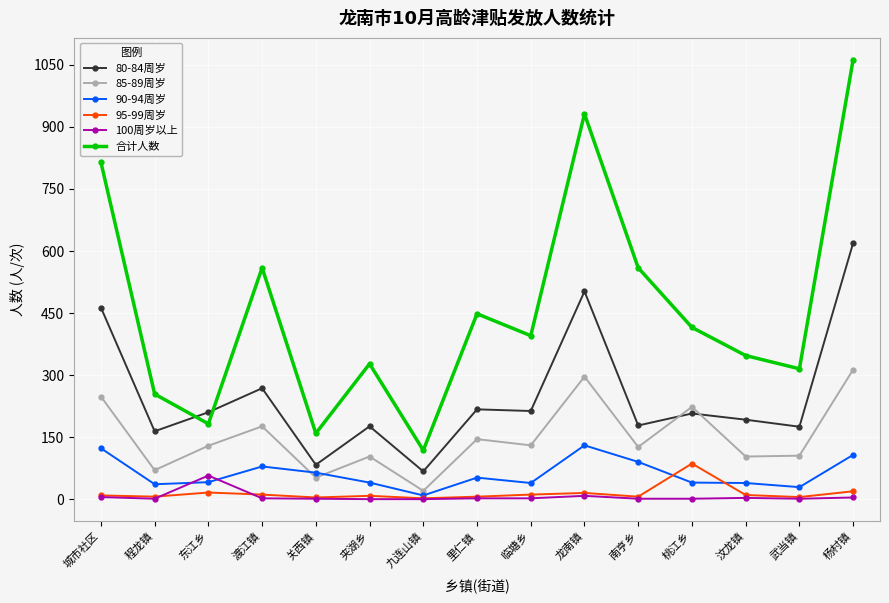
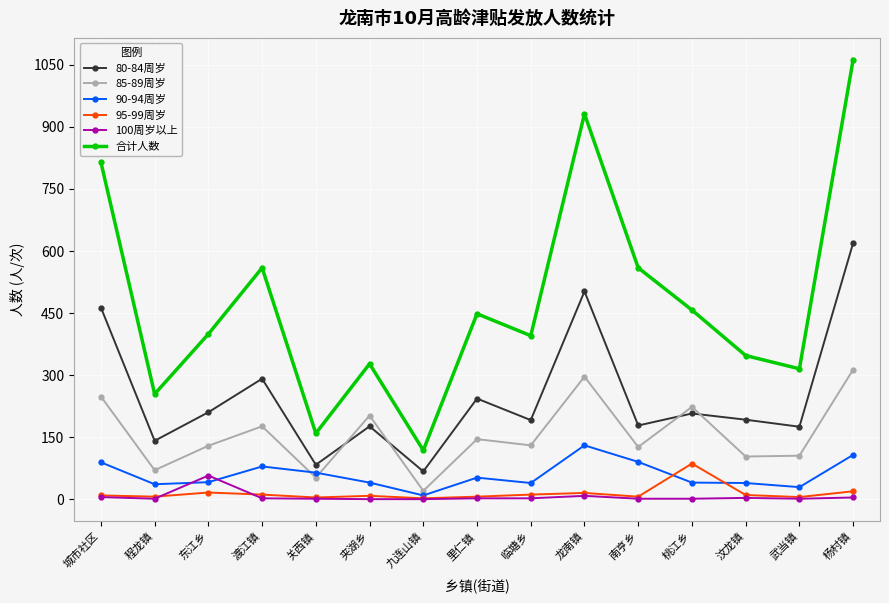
  {
    "80-84周岁": {
      "城市社区": 460,
-     "程龙镇": 160,
+     "程龙镇": 140,
      "东江乡": 210,
-     "渡江镇": 270,
+     "渡江镇": 290,
      "关西镇": 80,
      "夹湖乡": 180,
      "九连山镇": 70,
-     "里仁镇": 220,
-     "临塘乡": 210,
+     "里仁镇": 240,
+     "临塘乡": 190,
      "龙南镇": 500,
      "南亨乡": 180,
      "桃江乡": 210,
      "汶龙镇": 190,
      "武当镇": 180,
      "杨村镇": 620
    },
    "85-89周岁": {
      "城市社区": 250,
      "程龙镇": 70,
      "东江乡": 130,
      "渡江镇": 180,
      "关西镇": 50,
-     "夹湖乡": 100,
+     "夹湖乡": 200,
      "九连山镇": 20,
      "里仁镇": 150,
      "临塘乡": 130,
      "龙南镇": 300,
      "南亨乡": 130,
      "桃江乡": 220,
      "汶龙镇": 100,
      "武当镇": 110,
      "杨村镇": 310
    },
    "90-94周岁": {
-     "城市社区": 120,
+     "城市社区": 90,
      "程龙镇": 40,
      "东江乡": 40,
      "渡江镇": 80,
      "关西镇": 60,
      "夹湖乡": 40,
      "九连山镇": 10,
      "里仁镇": 50,
      "临塘乡": 40,
      "龙南镇": 130,
      "南亨乡": 90,
      "桃江乡": 40,
      "汶龙镇": 40,
      "武当镇": 30,
      "杨村镇": 110
    },
    "95-99周岁": {
      "东江乡": 20,
      "渡江镇": 10,
      "夹湖乡": 10,
      "临塘乡": 10,
      "龙南镇": 20,
      "桃江乡": 90,
      "汶龙镇": 10,
      "杨村镇": 20
    },
    "100周岁以上": {
      "东江乡": 60,
      "渡江镇": 0,
      "夹湖乡": 0,
      "临塘乡": 0,
      "龙南镇": 10,
      "桃江乡": 0,
      "汶龙镇": 0,
      "杨村镇": 0
    },
    "合计人数": {
      "城市社区": 810,
      "程龙镇": 250,
-     "东江乡": 180,
+     "东江乡": 400,
      "渡江镇": 560,
      "关西镇": 160,
      "夹湖乡": 330,
      "九连山镇": 120,
      "里仁镇": 450,
      "临塘乡": 400,
      "龙南镇": 930,
      "南亨乡": 560,
-     "桃江乡": 420,
+     "桃江乡": 460,
      "汶龙镇": 350,
      "武当镇": 320,
      "杨村镇": 1060
    }
  }
